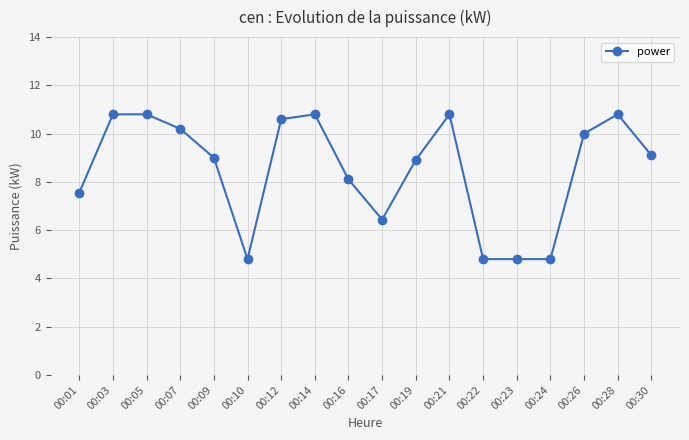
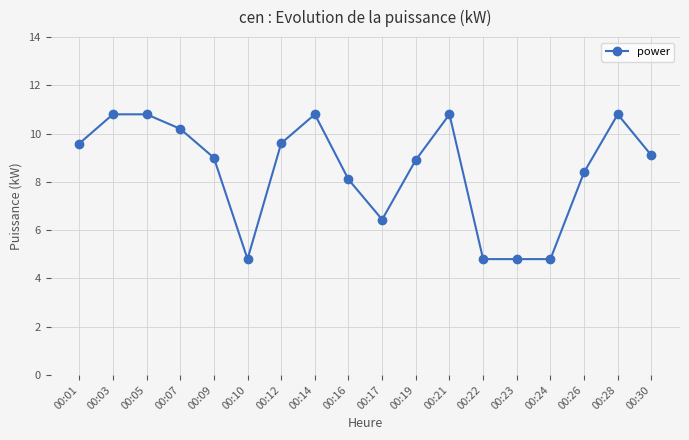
  {
-   "00:01": 7.6,
+   "00:01": 9.6,
    "00:03": 10.8,
    "00:05": 10.8,
    "00:07": 10.2,
    "00:09": 9.0,
    "00:10": 4.8,
-   "00:12": 10.6,
+   "00:12": 9.6,
    "00:14": 10.8,
    "00:16": 8.1,
    "00:17": 6.4,
    "00:19": 8.9,
    "00:21": 10.8,
    "00:22": 4.8,
    "00:23": 4.8,
    "00:24": 4.8,
-   "00:26": 10.0,
+   "00:26": 8.4,
    "00:28": 10.8,
    "00:30": 9.1
  }
